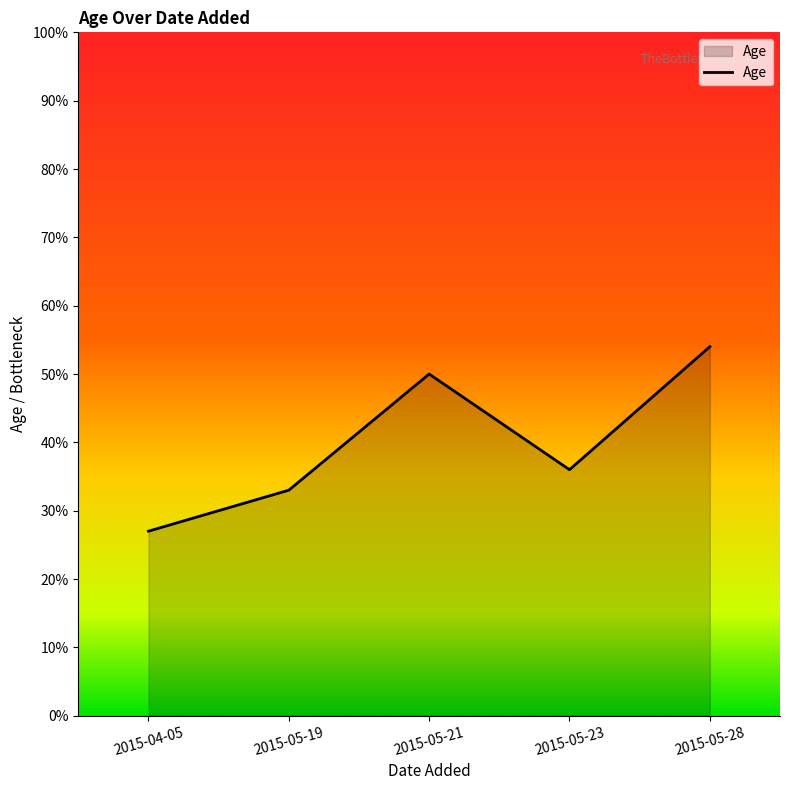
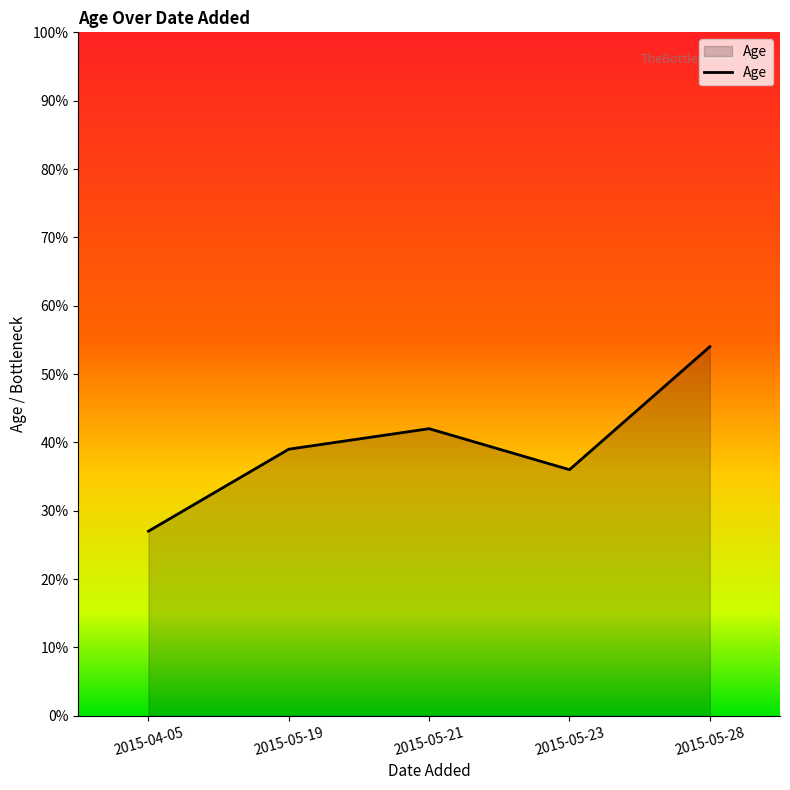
  {
    "2015-04-05": "27%",
-   "2015-05-19": "33%",
-   "2015-05-21": "50%",
+   "2015-05-19": "39%",
+   "2015-05-21": "42%",
    "2015-05-23": "36%",
    "2015-05-28": "54%"
  }
